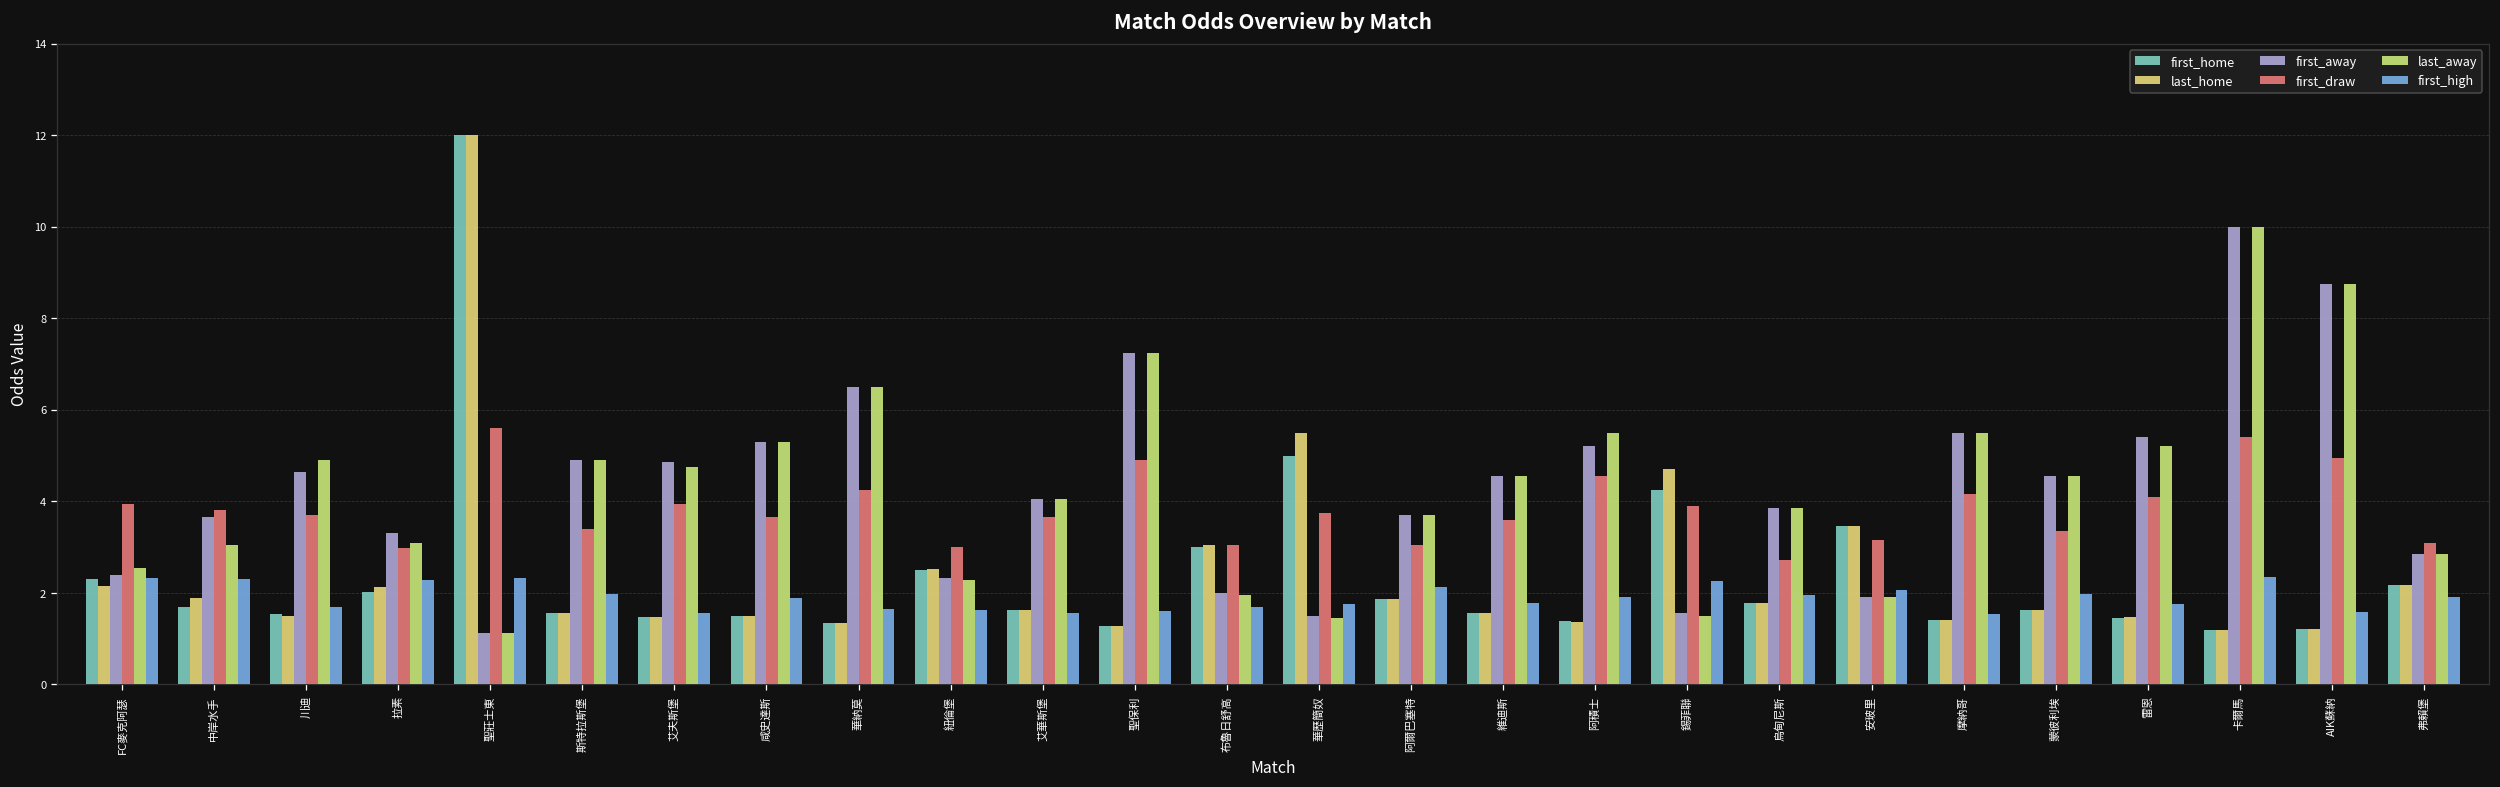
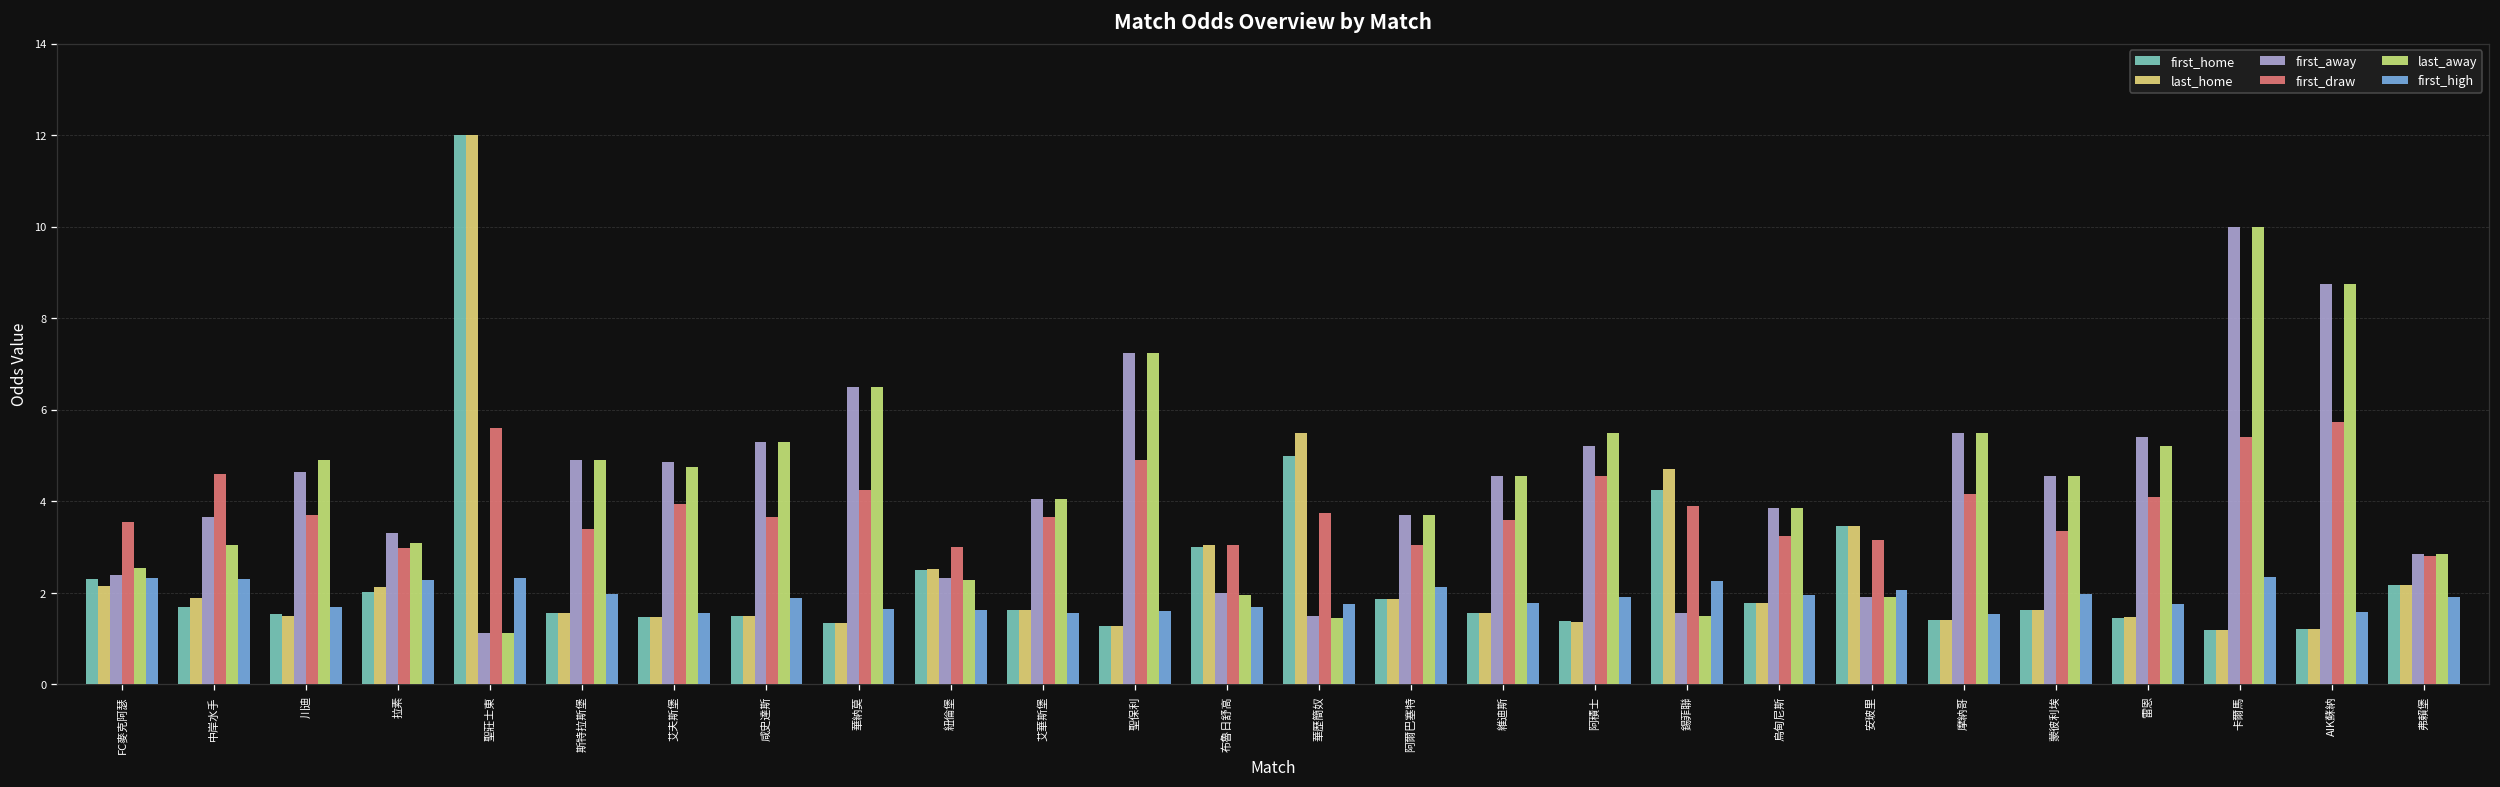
  {
    "first_draw": {
-     "FC麥克阿瑟": 3.9,
-     "中岸水手": 3.8,
+     "FC麥克阿瑟": 3.6,
+     "中岸水手": 4.6,
      "川迪": 3.7,
      "拉素": 3.0,
      "聖莊士東": 5.6,
      "斯特拉斯堡": 3.4,
      "艾夫斯堡": 4.0,
      "咸史達斯": 3.7,
      "華納莫": 4.3,
      "紐倫堡": 3.0,
      "艾華斯堡": 3.7,
      "聖保利": 4.9,
      "布魯日舒高": 3.0,
      "華歷簡奴": 3.8,
      "阿爾巴塞特": 3.1,
      "維迪斯": 3.6,
      "阿積士": 4.6,
      "錫菲聯": 3.9,
-     "烏甸尼斯": 2.7,
+     "烏甸尼斯": 3.3,
      "安玻里": 3.2,
      "摩納哥": 4.2,
      "蒙彼利埃": 3.4,
      "雷恩": 4.1,
      "卡爾馬": 5.4,
-     "AIK蘇納": 5.0,
-     "弗賴堡": 3.1
+     "AIK蘇納": 5.7,
+     "弗賴堡": 2.8
    }
  }
